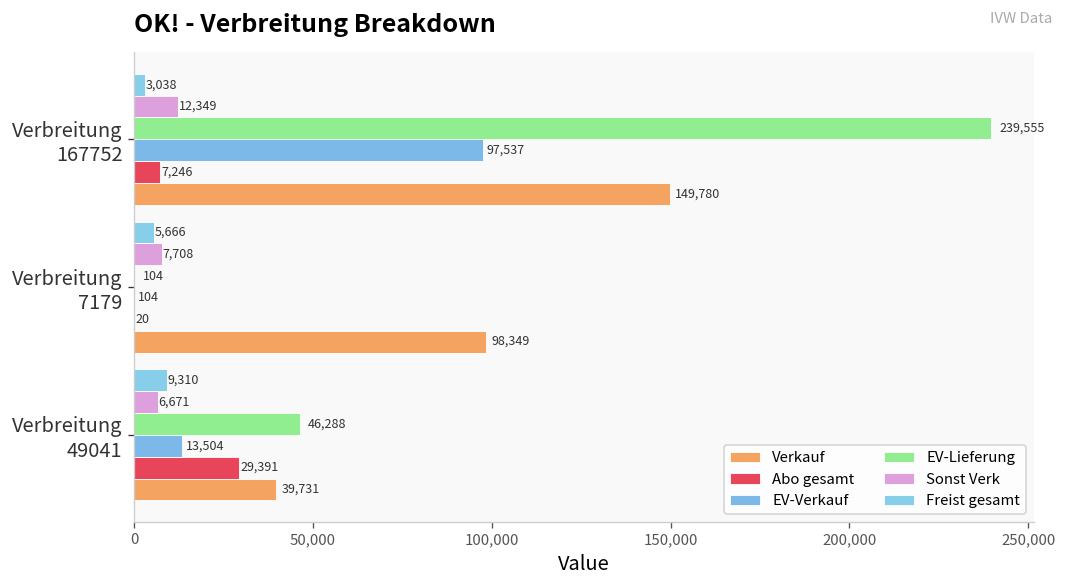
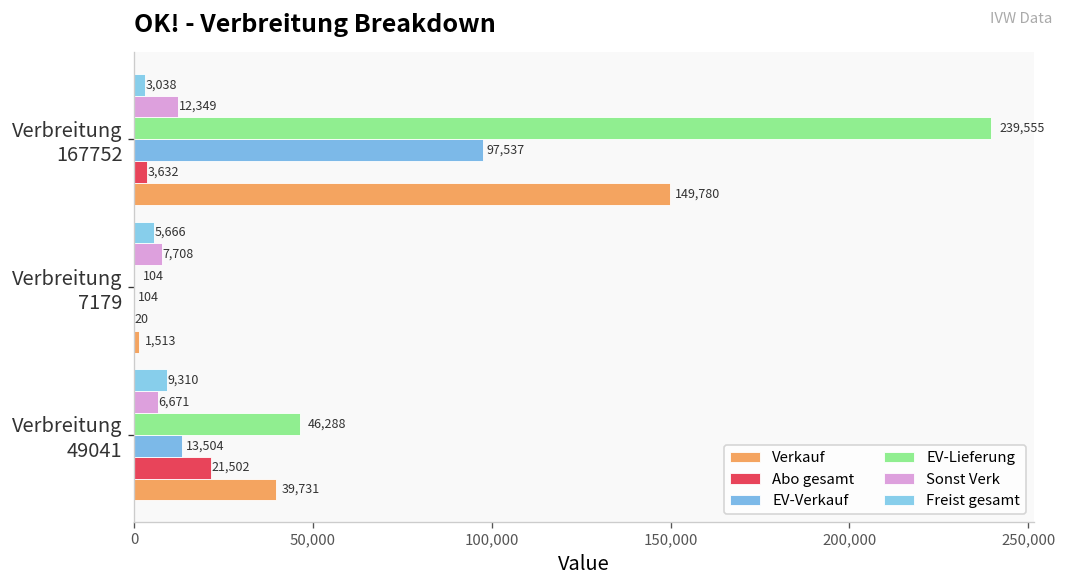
  {
    "Verkauf": {
      "Verbreitung 167752": "149,780",
-     "Verbreitung 7179": "98,349",
+     "Verbreitung 7179": "1,513",
      "Verbreitung 49041": "39,731"
    },
    "Abo gesamt": {
-     "Verbreitung 167752": "7,246",
+     "Verbreitung 167752": "3,632",
      "Verbreitung 7179": "20",
-     "Verbreitung 49041": "29,391"
+     "Verbreitung 49041": "21,502"
    },
    "EV-Lieferung": {
      "Verbreitung 167752": "239,555",
      "Verbreitung 7179": "104",
      "Verbreitung 49041": "46,288"
    },
    "Sonst Verk": {
      "Verbreitung 167752": "12,349",
      "Verbreitung 7179": "7,708",
      "Verbreitung 49041": "6,671"
    }
  }
